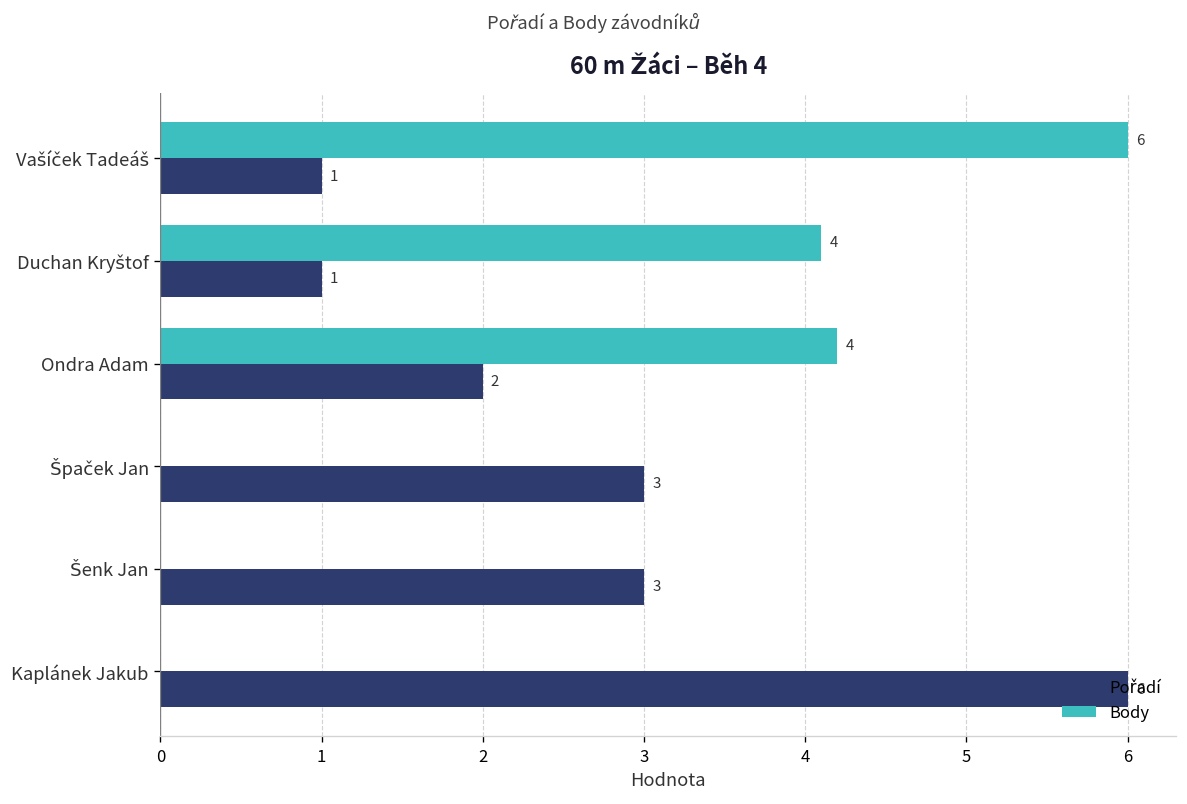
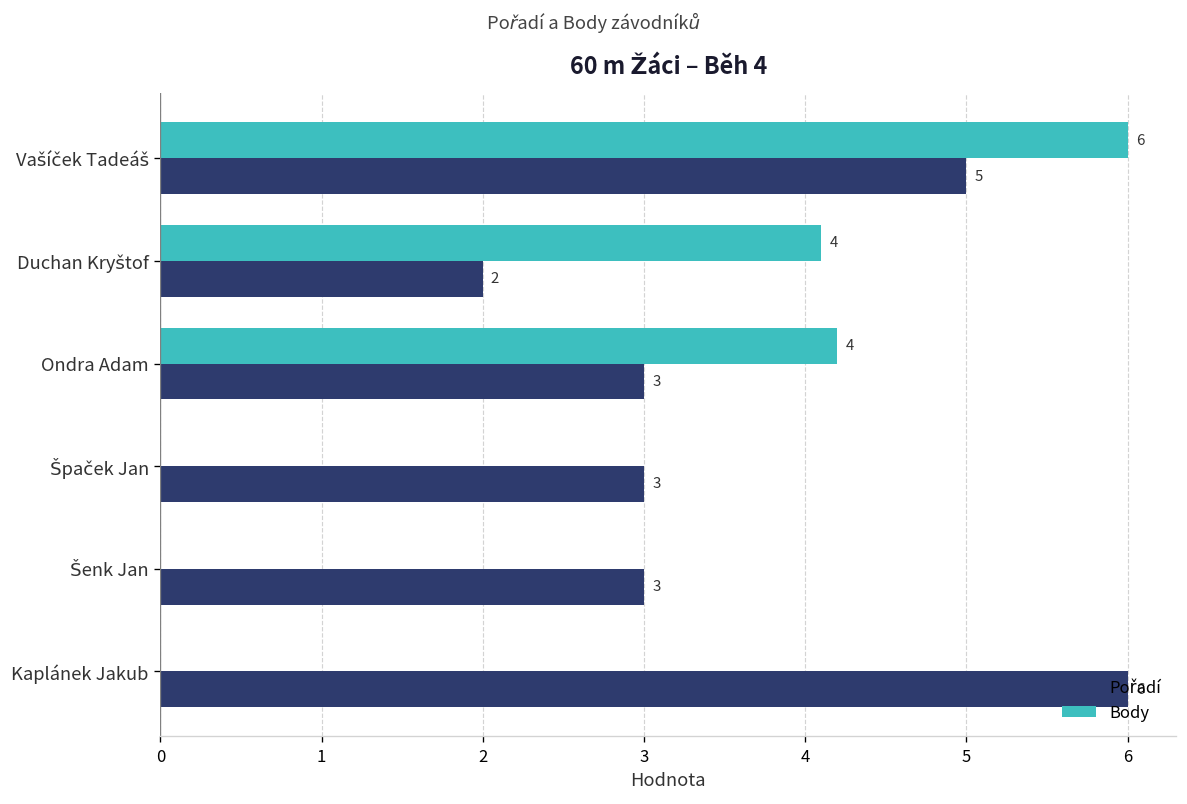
  {
    "Pořadí": {
-     "Vašíček Tadeáš": 1,
-     "Duchan Kryštof": 1,
-     "Ondra Adam": 2,
+     "Vašíček Tadeáš": 5,
+     "Duchan Kryštof": 2,
+     "Ondra Adam": 3,
      "Špaček Jan": 3,
      "Šenk Jan": 3,
      "Kaplánek Jakub": 6
    },
    "Body": {
      "Vašíček Tadeáš": 6,
      "Duchan Kryštof": 4,
      "Ondra Adam": 4
    }
  }
